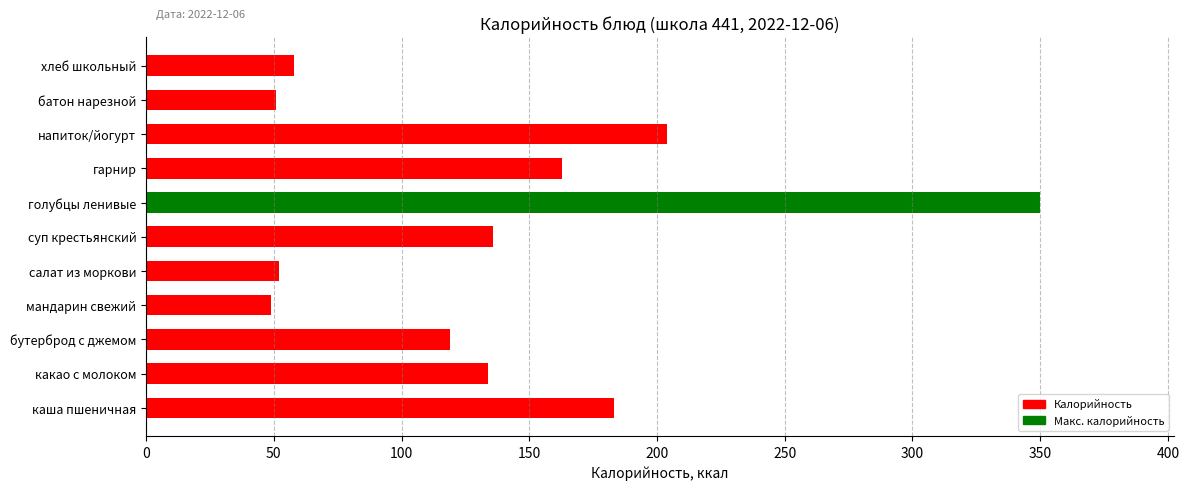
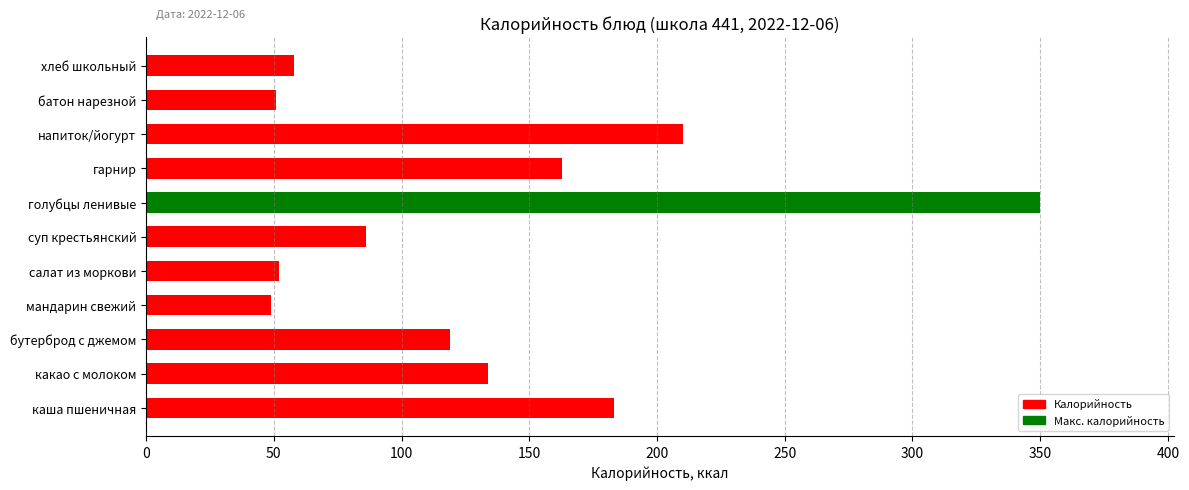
  {
    "хлеб школьный": 58,
    "батон нарезной": 51,
-   "напиток/йогурт": 204,
+   "напиток/йогурт": 210,
    "гарнир": 163,
    "голубцы ленивые": 350,
-   "суп крестьянский": 136,
+   "суп крестьянский": 86,
    "салат из моркови": 52,
    "мандарин свежий": 49,
    "бутерброд с джемом": 119,
    "какао с молоком": 134,
    "каша пшеничная": 183
  }
